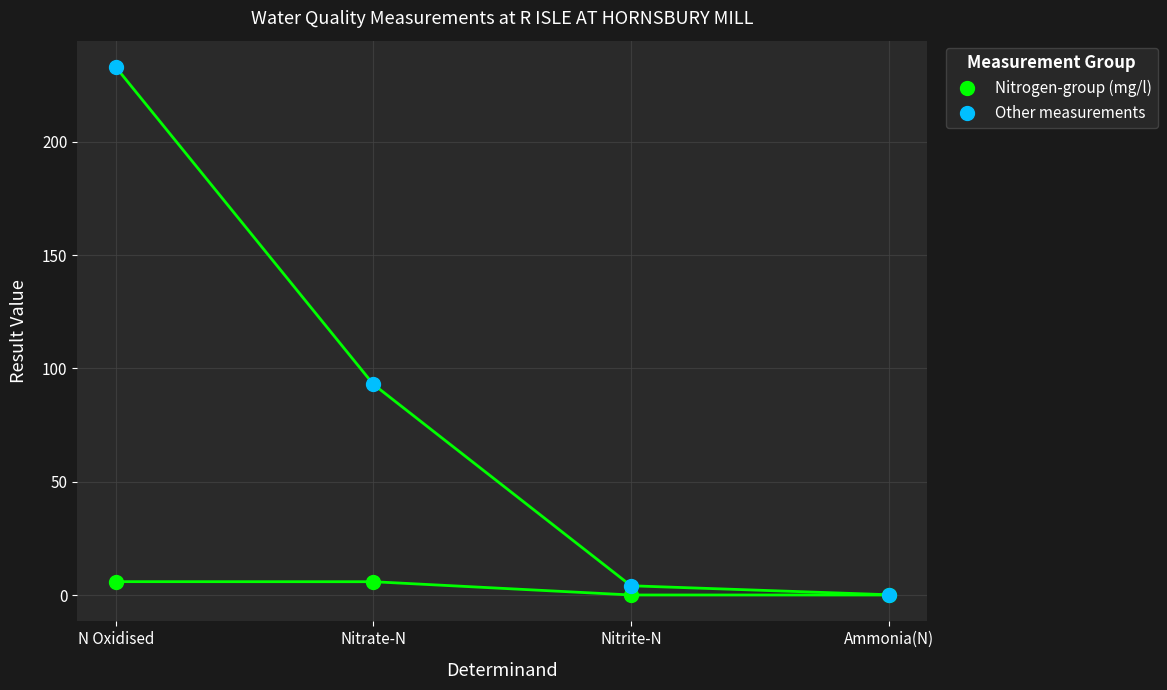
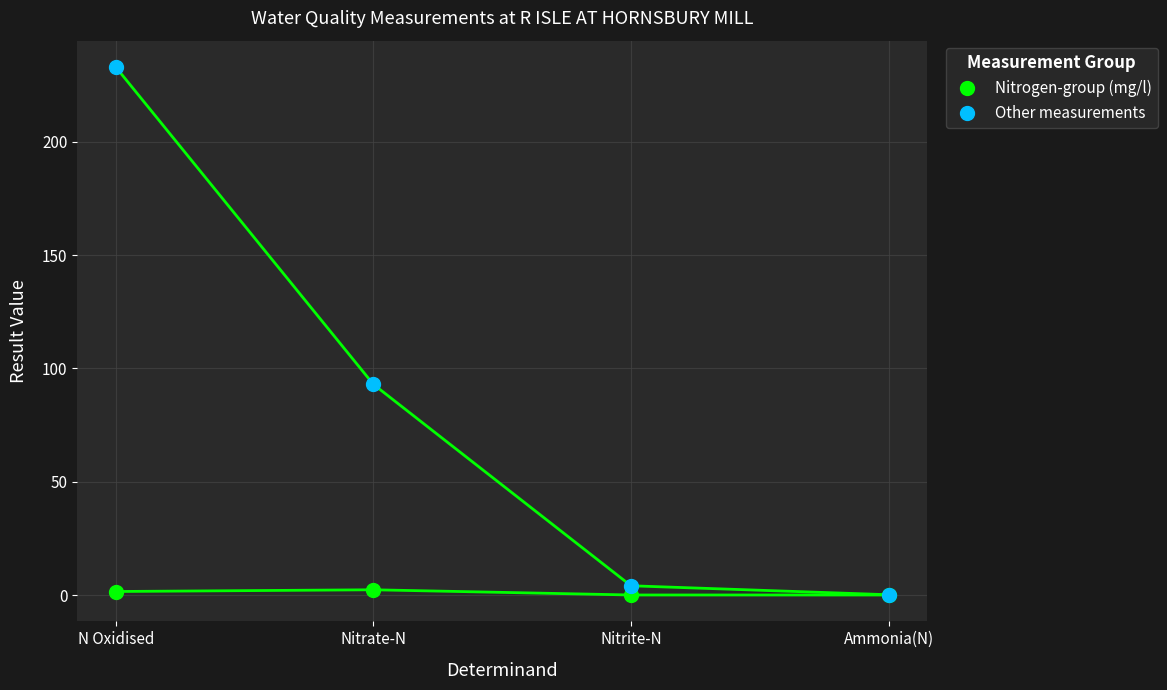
  {
    "Nitrogen-group (mg/l)": {
-     "N Oxidised": 6,
-     "Nitrate-N": 6,
+     "N Oxidised": 2,
+     "Nitrate-N": 2,
      "Nitrite-N": 0
    },
    "Other measurements": {
      "N Oxidised": 233,
      "Nitrate-N": 93,
      "Nitrite-N": 4
    }
  }
